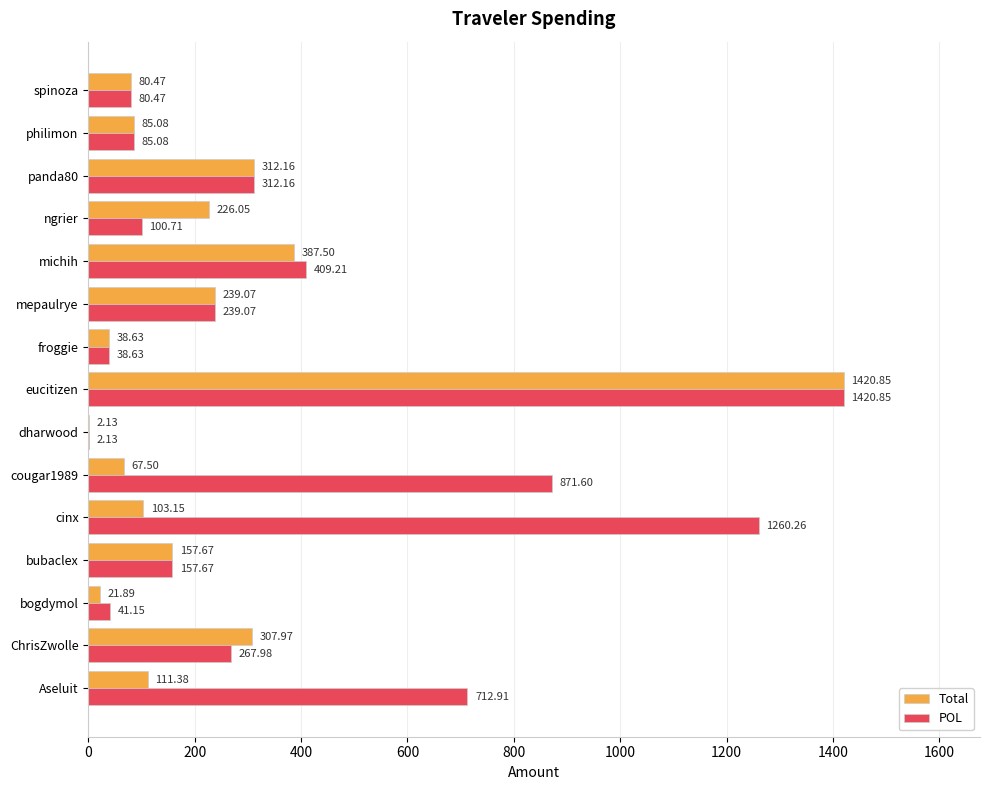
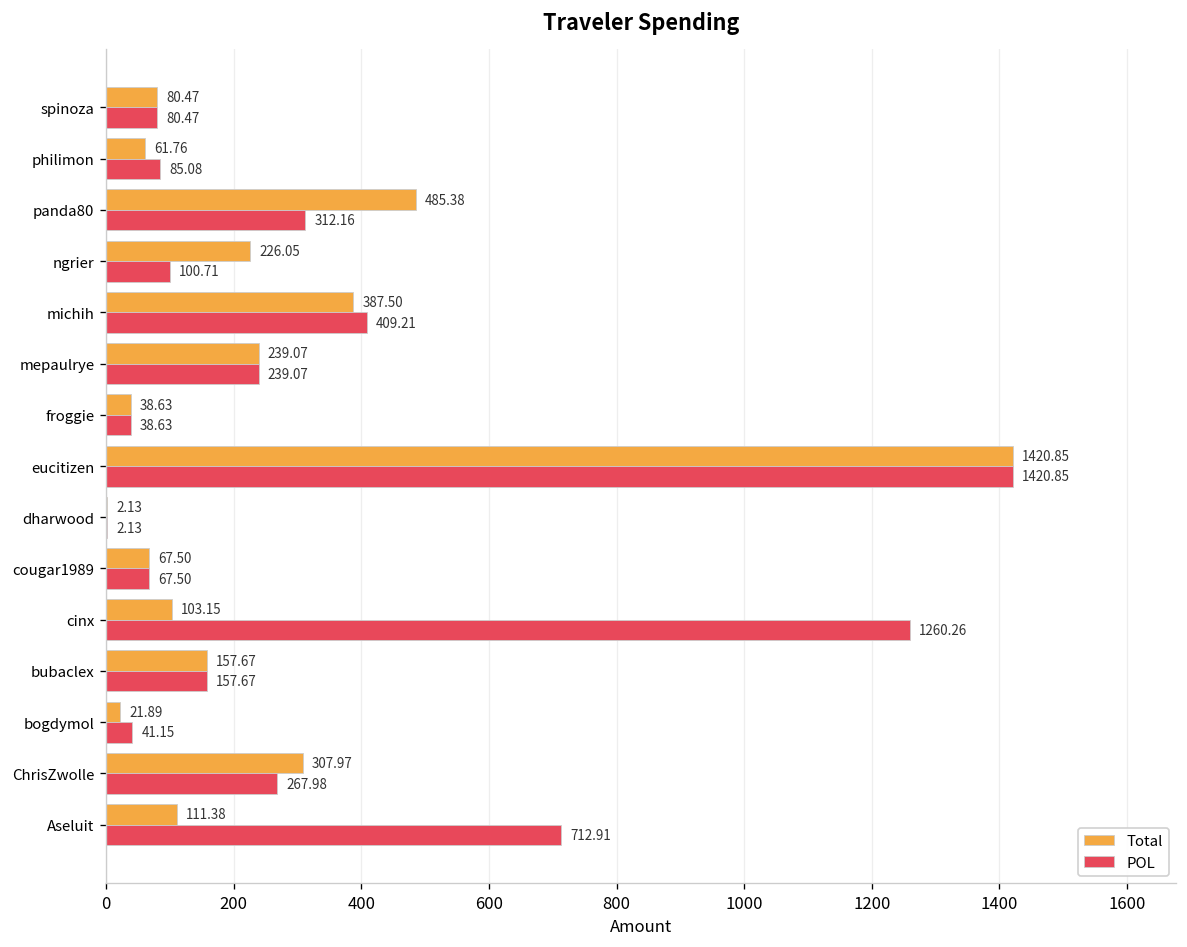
  {
    "Total": {
      "spinoza": 80.47,
-     "philimon": 85.08,
-     "panda80": 312.16,
+     "philimon": 61.76,
+     "panda80": 485.38,
      "ngrier": 226.05,
      "michih": 387.50,
      "mepaulrye": 239.07,
      "froggie": 38.63,
      "eucitizen": 1420.85,
      "dharwood": 2.13,
      "cougar1989": 67.50,
      "cinx": 103.15,
      "bubaclex": 157.67,
      "bogdymol": 21.89,
      "ChrisZwolle": 307.97,
      "Aseluit": 111.38
    },
    "POL": {
      "spinoza": 80.47,
      "philimon": 85.08,
      "panda80": 312.16,
      "ngrier": 100.71,
      "michih": 409.21,
      "mepaulrye": 239.07,
      "froggie": 38.63,
      "eucitizen": 1420.85,
      "dharwood": 2.13,
-     "cougar1989": 871.60,
+     "cougar1989": 67.50,
      "cinx": 1260.26,
      "bubaclex": 157.67,
      "bogdymol": 41.15,
      "ChrisZwolle": 267.98,
      "Aseluit": 712.91
    }
  }
